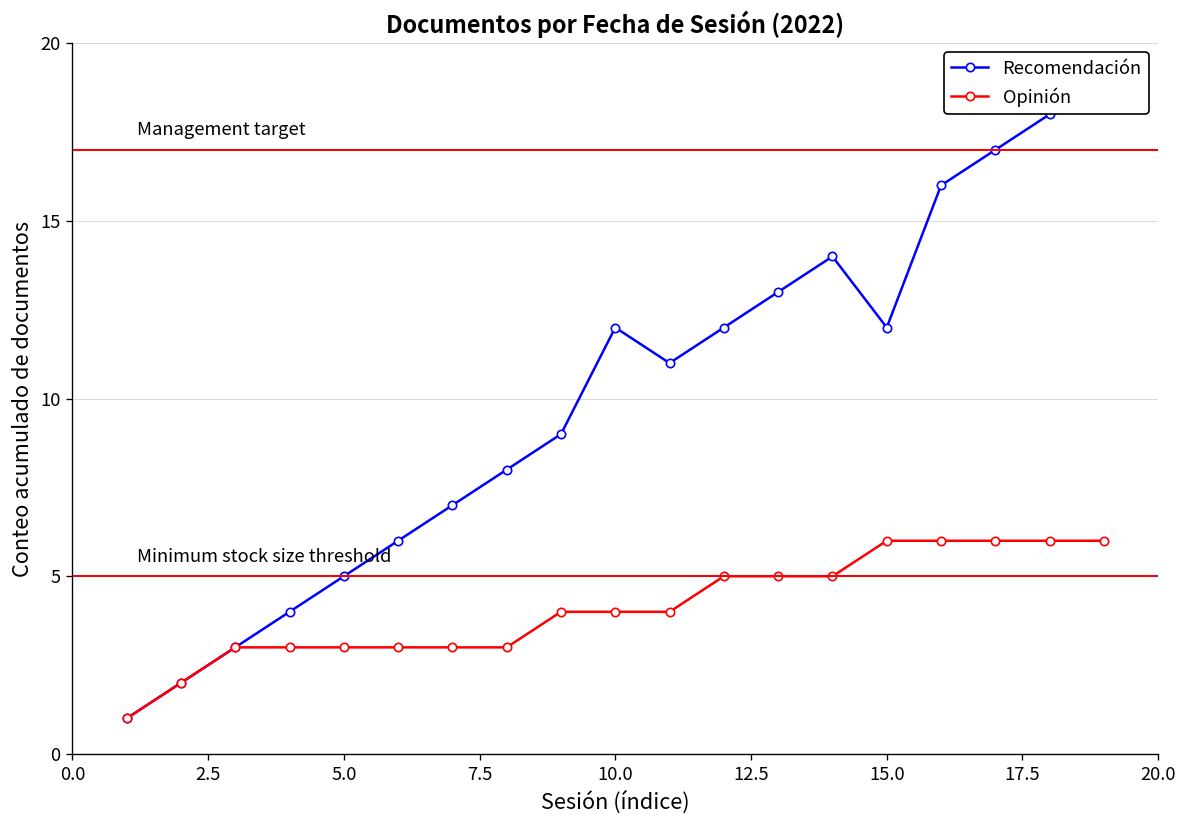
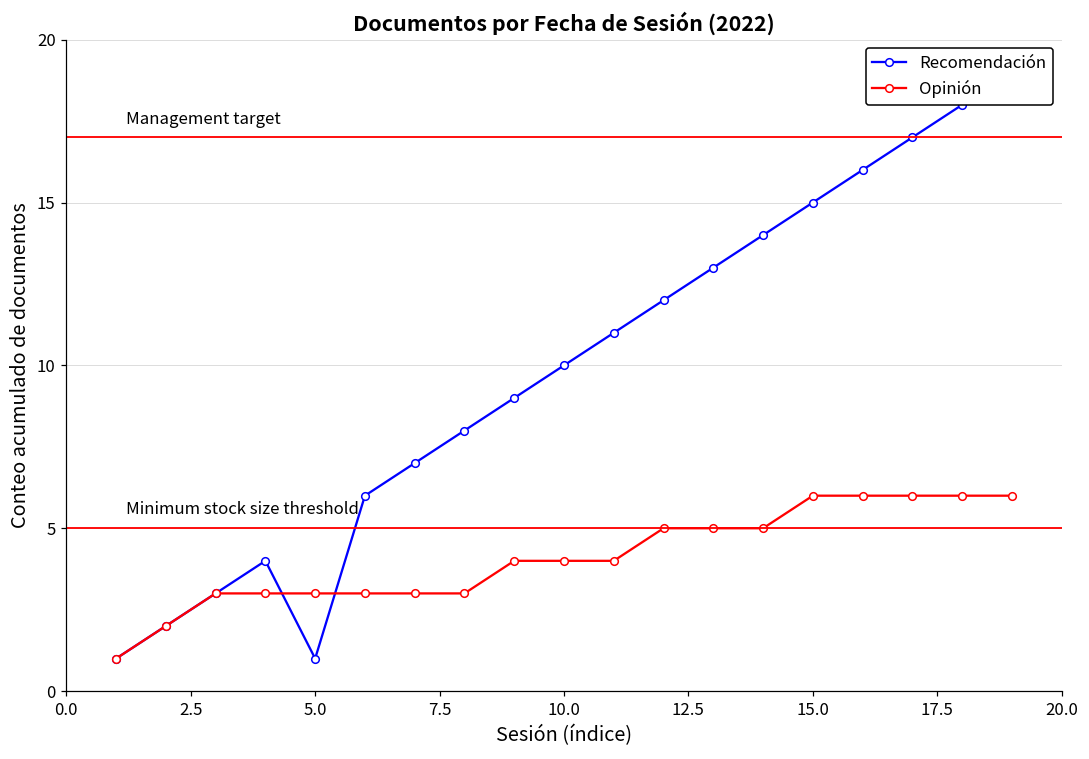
  {
    "Recomendación": {
-     "5.0": 5,
-     "10.0": 12,
-     "15.0": 12
+     "5.0": 1,
+     "10.0": 10,
+     "15.0": 15
    },
    "Opinión": {
      "5.0": 3,
      "10.0": 4,
      "15.0": 6
    }
  }
